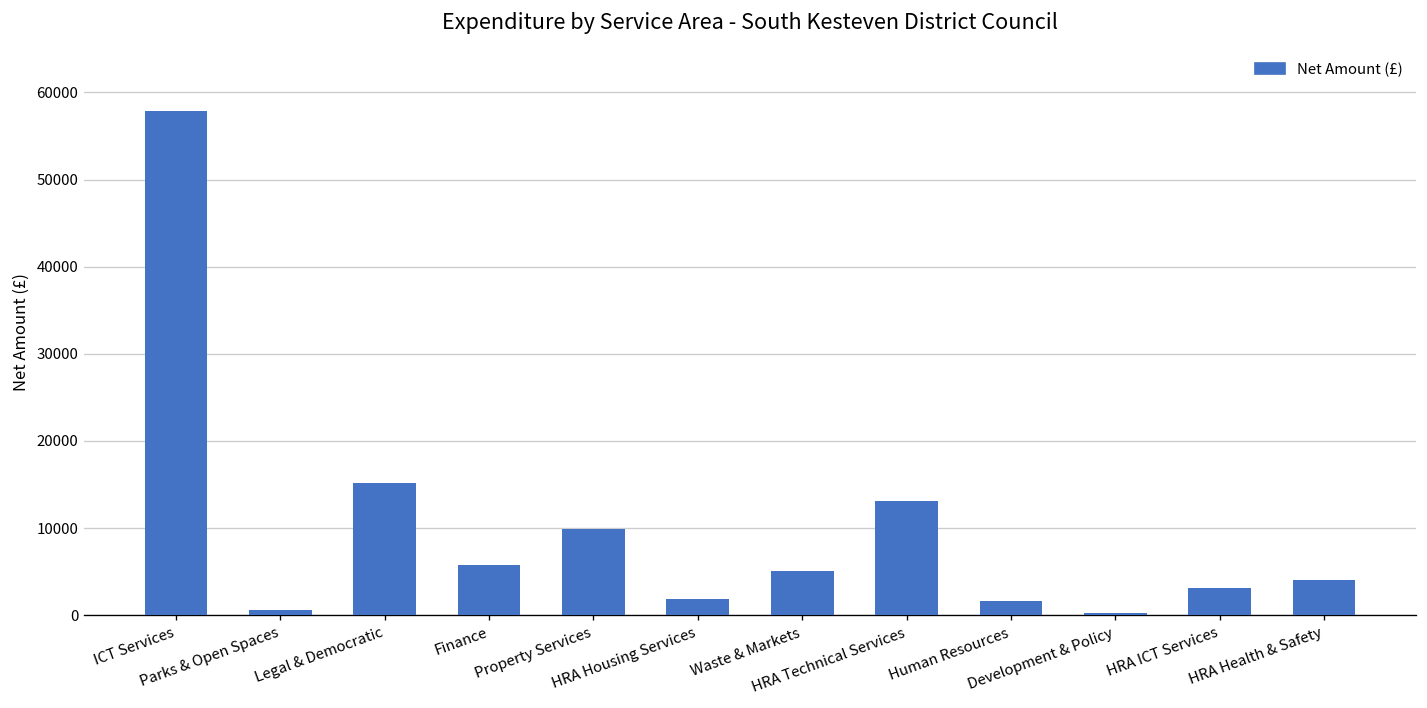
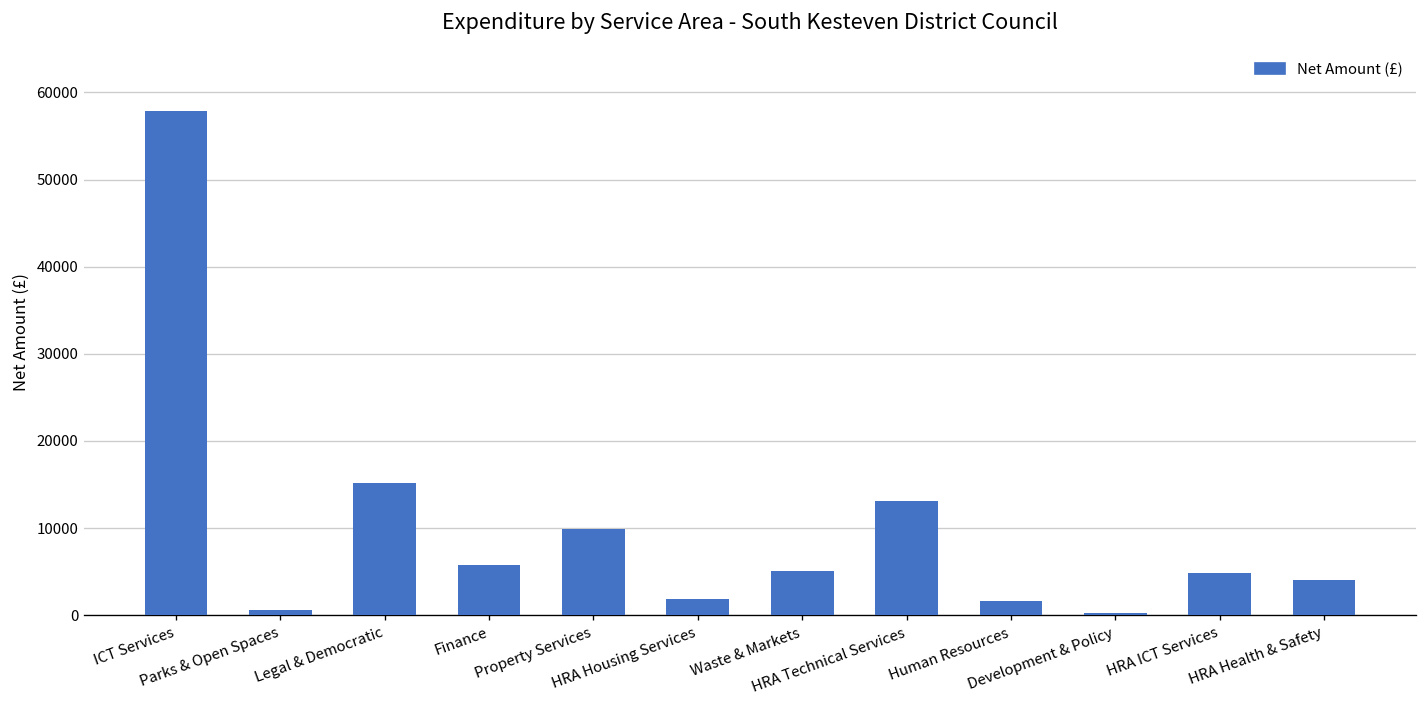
  {
    "ICT Services": 58000,
    "Parks & Open Spaces": 1000,
    "Legal & Democratic": 15000,
    "Finance": 6000,
    "Property Services": 10000,
    "HRA Housing Services": 2000,
    "Waste & Markets": 5000,
    "HRA Technical Services": 13000,
    "Human Resources": 2000,
-   "HRA ICT Services": 3000,
+   "HRA ICT Services": 5000,
    "HRA Health & Safety": 4000
  }
